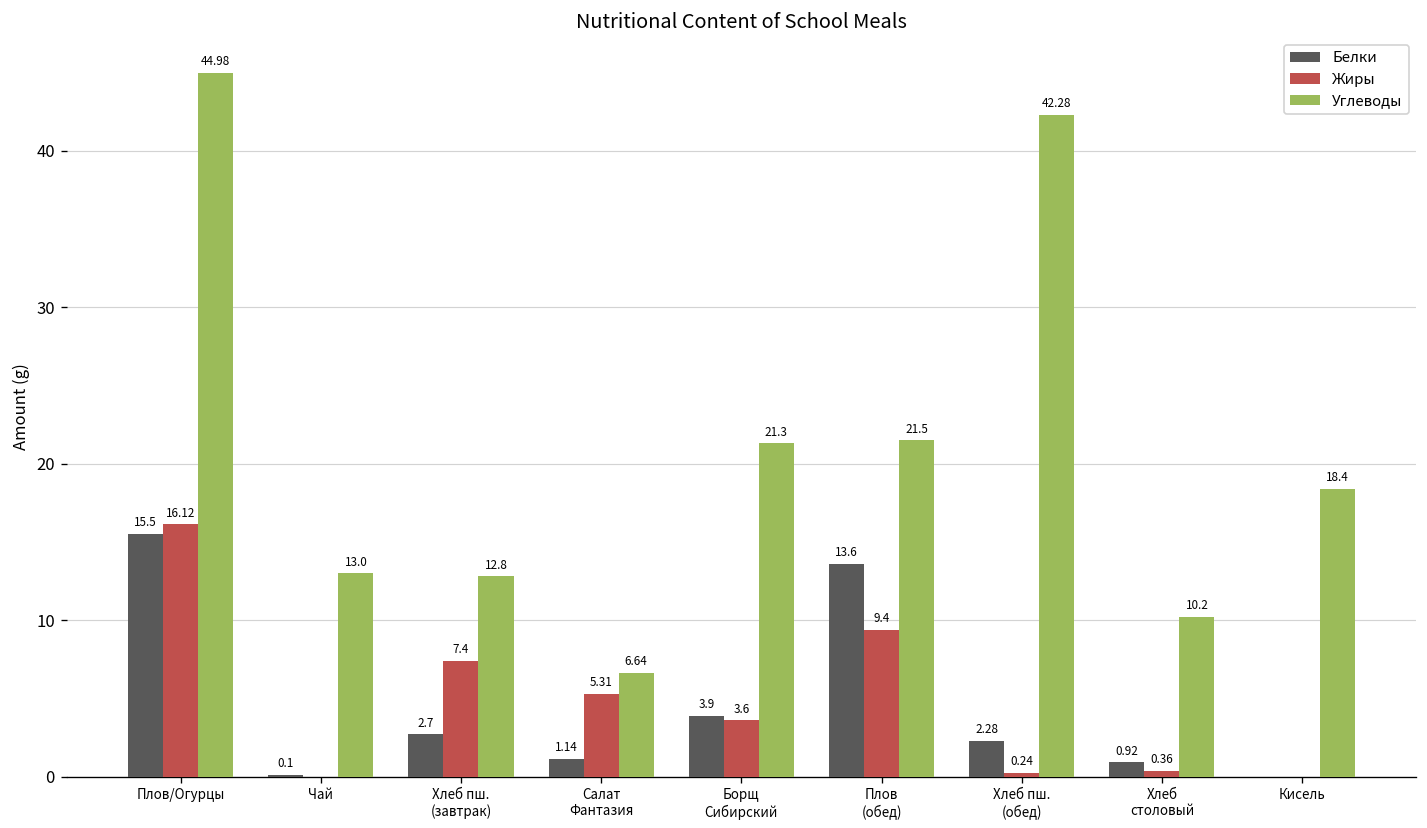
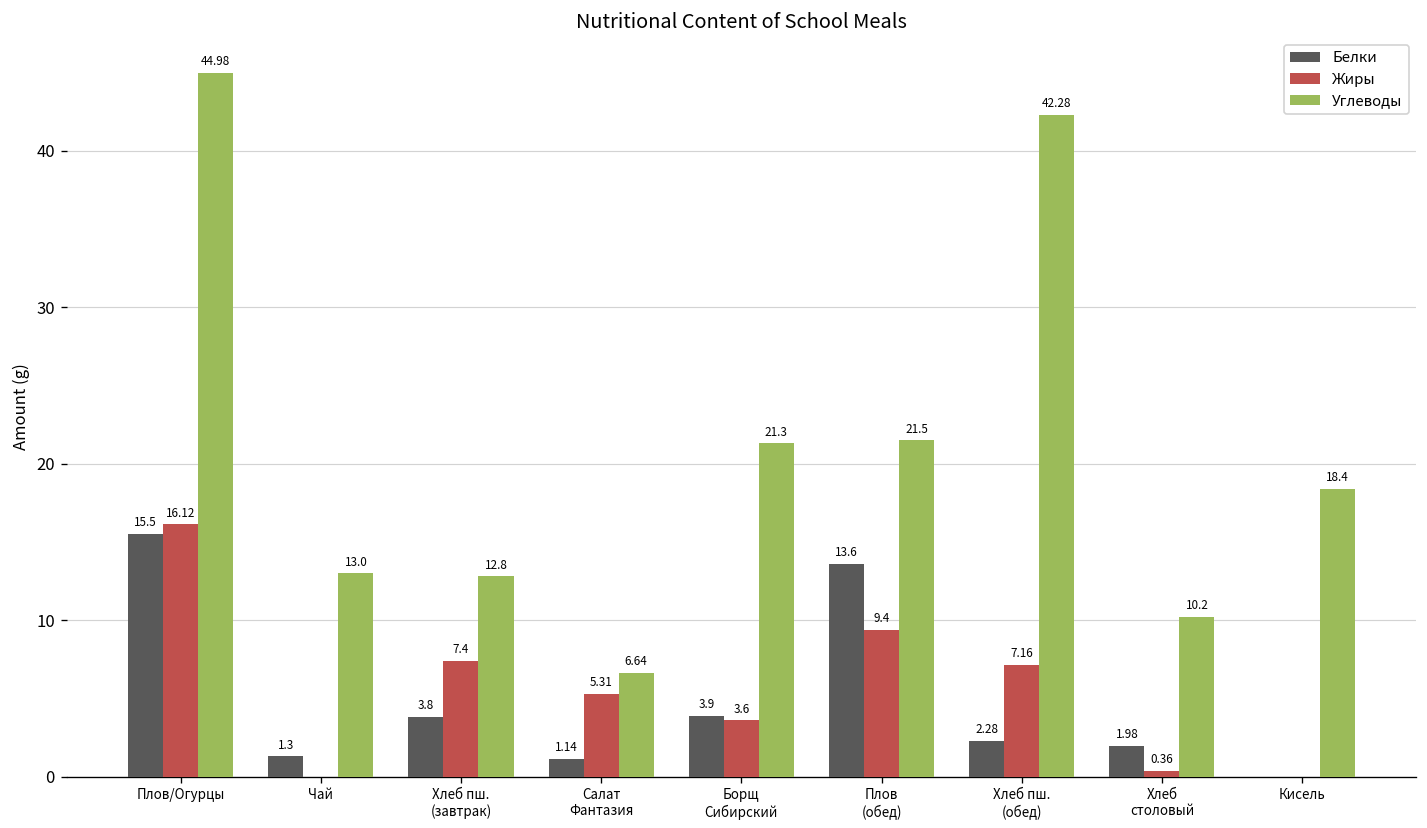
  {
    "Белки": {
      "Плов/Огурцы": 15.5,
-     "Чай": 0.1,
-     "Хлеб пш. (завтрак)": 2.7,
+     "Чай": 1.3,
+     "Хлеб пш. (завтрак)": 3.8,
      "Салат Фантазия": 1.14,
      "Борщ Сибирский": 3.9,
      "Плов (обед)": 13.6,
      "Хлеб пш. (обед)": 2.28,
-     "Хлеб столовый": 0.92
+     "Хлеб столовый": 1.98
    },
    "Жиры": {
      "Плов/Огурцы": 16.12,
      "Хлеб пш. (завтрак)": 7.4,
      "Салат Фантазия": 5.31,
      "Борщ Сибирский": 3.6,
      "Плов (обед)": 9.4,
-     "Хлеб пш. (обед)": 0.24,
+     "Хлеб пш. (обед)": 7.16,
      "Хлеб столовый": 0.36
    },
    "Углеводы": {
      "Плов/Огурцы": 44.98,
      "Чай": 13.0,
      "Хлеб пш. (завтрак)": 12.8,
      "Салат Фантазия": 6.64,
      "Борщ Сибирский": 21.3,
      "Плов (обед)": 21.5,
      "Хлеб пш. (обед)": 42.28,
      "Хлеб столовый": 10.2,
      "Кисель": 18.4
    }
  }
